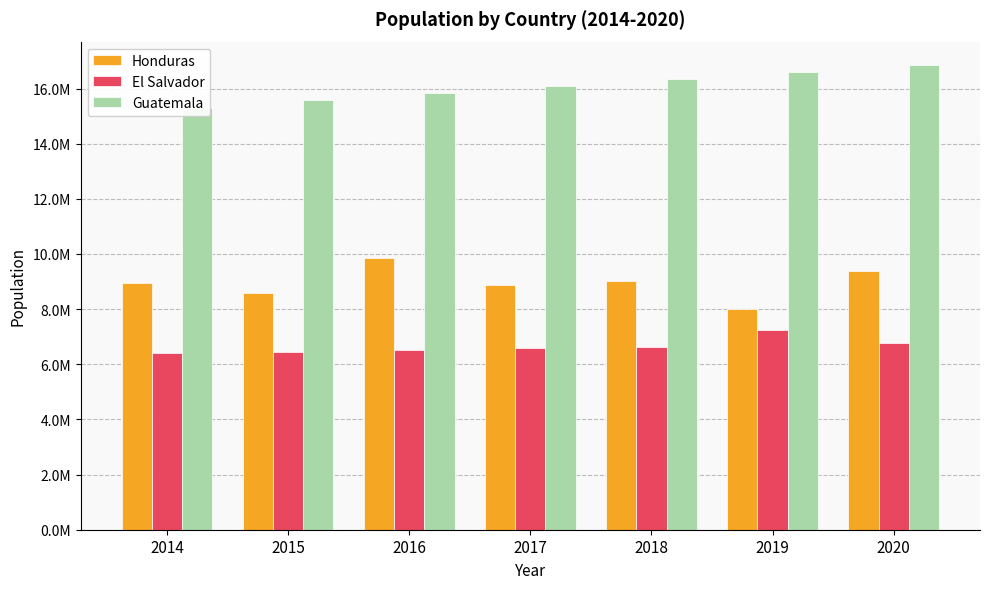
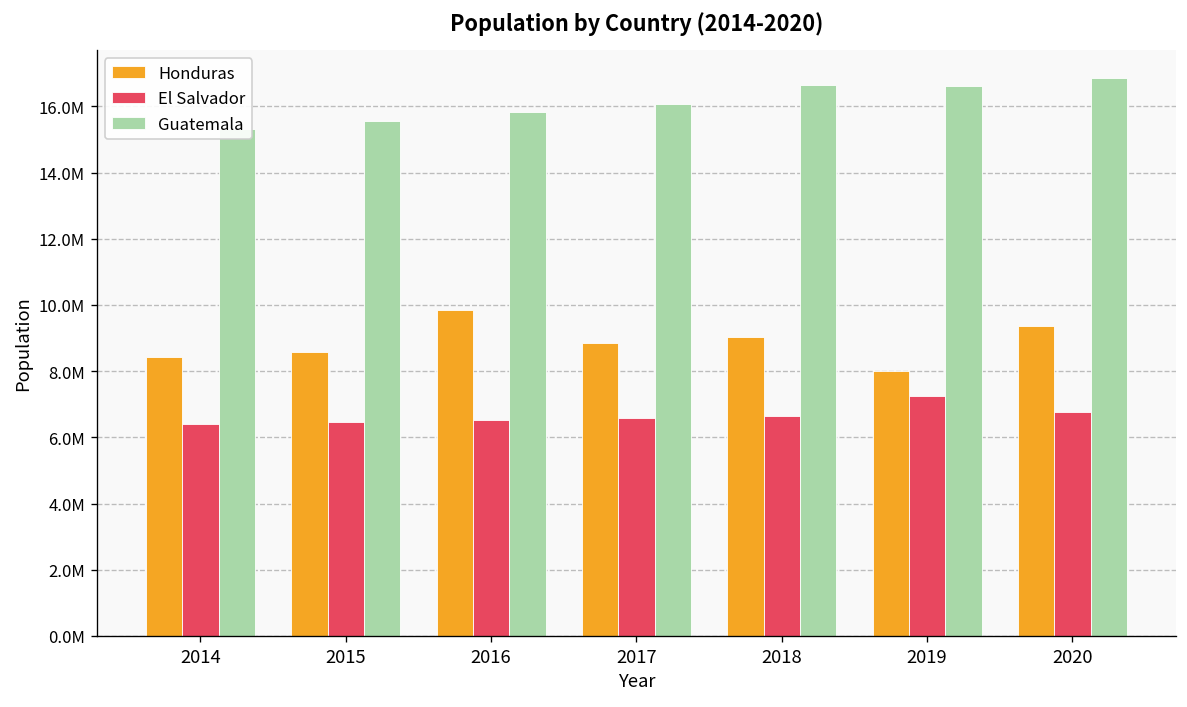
  {
    "Honduras": {
-     "2014": 8900000,
+     "2014": 8400000,
      "2015": 8600000,
      "2016": 9800000,
      "2017": 8900000,
      "2018": 9000000,
      "2019": 8000000,
      "2020": 9400000
    },
    "El Salvador": {
      "2014": 6400000,
      "2015": 6500000,
      "2016": 6500000,
      "2017": 6600000,
      "2018": 6600000,
      "2019": 7200000,
      "2020": 6800000
    },
    "Guatemala": {
      "2015": 15600000,
      "2016": 15800000,
      "2017": 16100000,
-     "2018": 16300000,
+     "2018": 16600000,
      "2019": 16600000,
      "2020": 16900000
    }
  }
